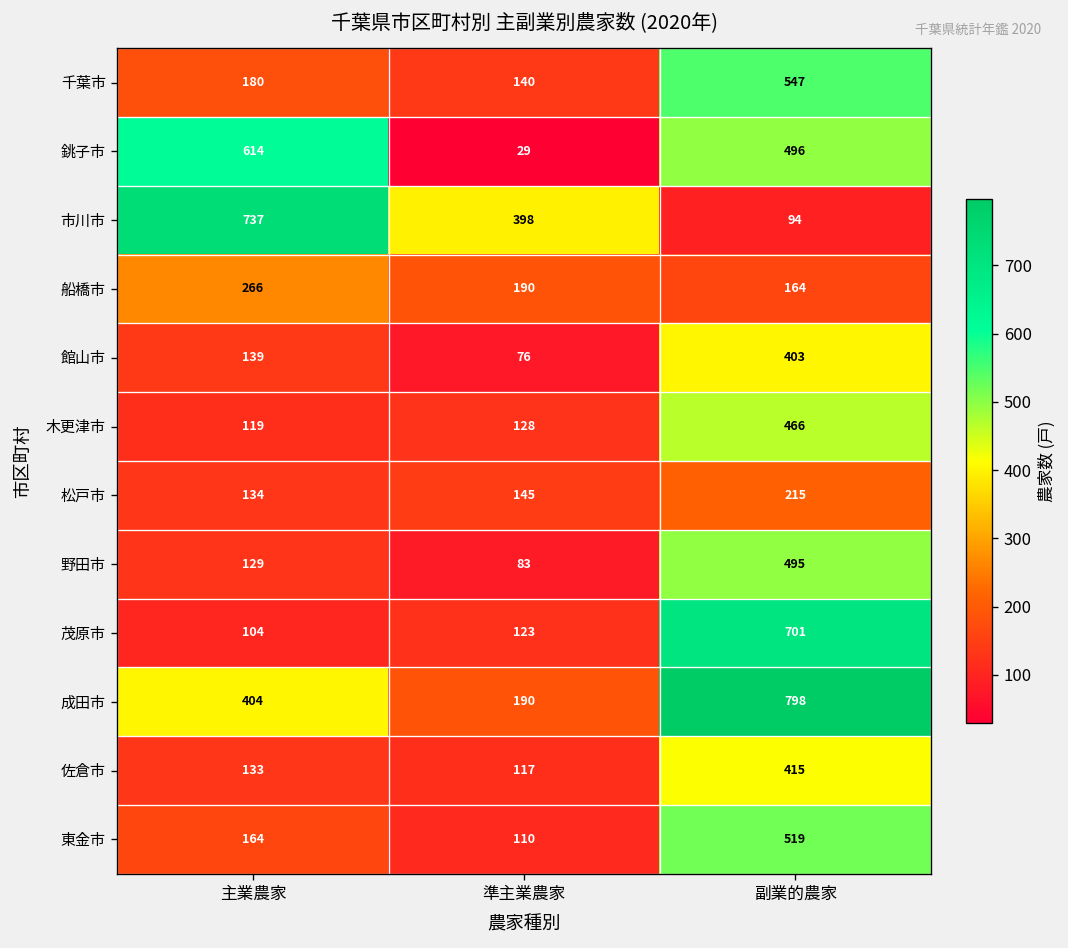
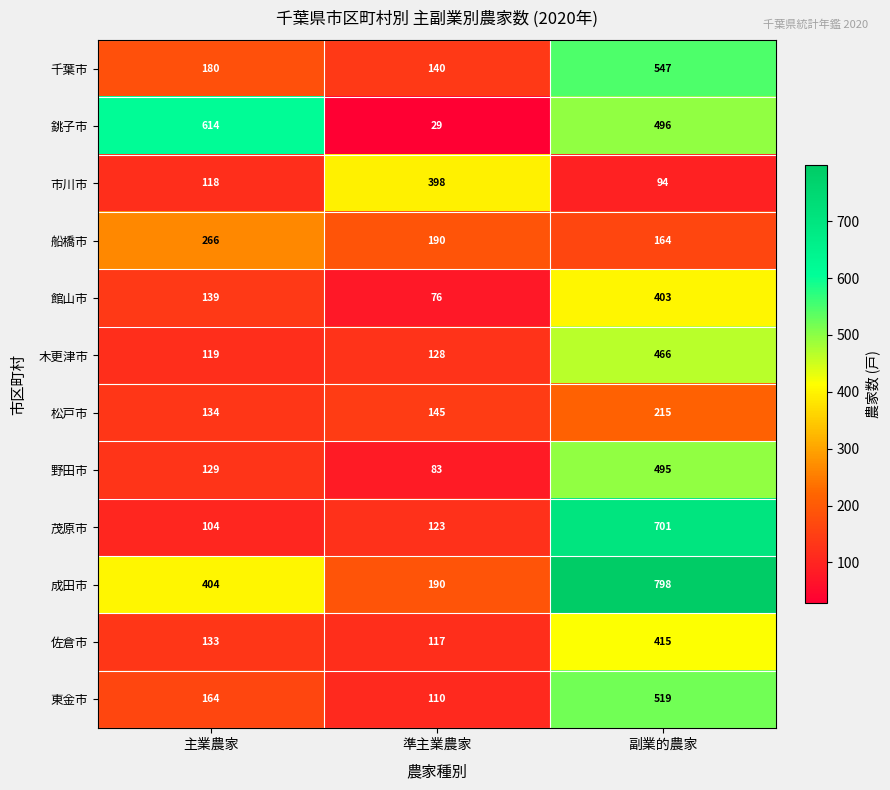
  {
    "千葉市": {
      "主業農家": 180,
      "準主業農家": 140,
      "副業的農家": 547
    },
    "銚子市": {
      "主業農家": 614,
      "準主業農家": 29,
      "副業的農家": 496
    },
    "市川市": {
-     "主業農家": 737,
+     "主業農家": 118,
      "準主業農家": 398,
      "副業的農家": 94
    },
    "船橋市": {
      "主業農家": 266,
      "準主業農家": 190,
      "副業的農家": 164
    },
    "館山市": {
      "主業農家": 139,
      "準主業農家": 76,
      "副業的農家": 403
    },
    "木更津市": {
      "主業農家": 119,
      "準主業農家": 128,
      "副業的農家": 466
    },
    "松戸市": {
      "主業農家": 134,
      "準主業農家": 145,
      "副業的農家": 215
    },
    "野田市": {
      "主業農家": 129,
      "準主業農家": 83,
      "副業的農家": 495
    },
    "茂原市": {
      "主業農家": 104,
      "準主業農家": 123,
      "副業的農家": 701
    },
    "成田市": {
      "主業農家": 404,
      "準主業農家": 190,
      "副業的農家": 798
    },
    "佐倉市": {
      "主業農家": 133,
      "準主業農家": 117,
      "副業的農家": 415
    },
    "東金市": {
      "主業農家": 164,
      "準主業農家": 110,
      "副業的農家": 519
    }
  }
